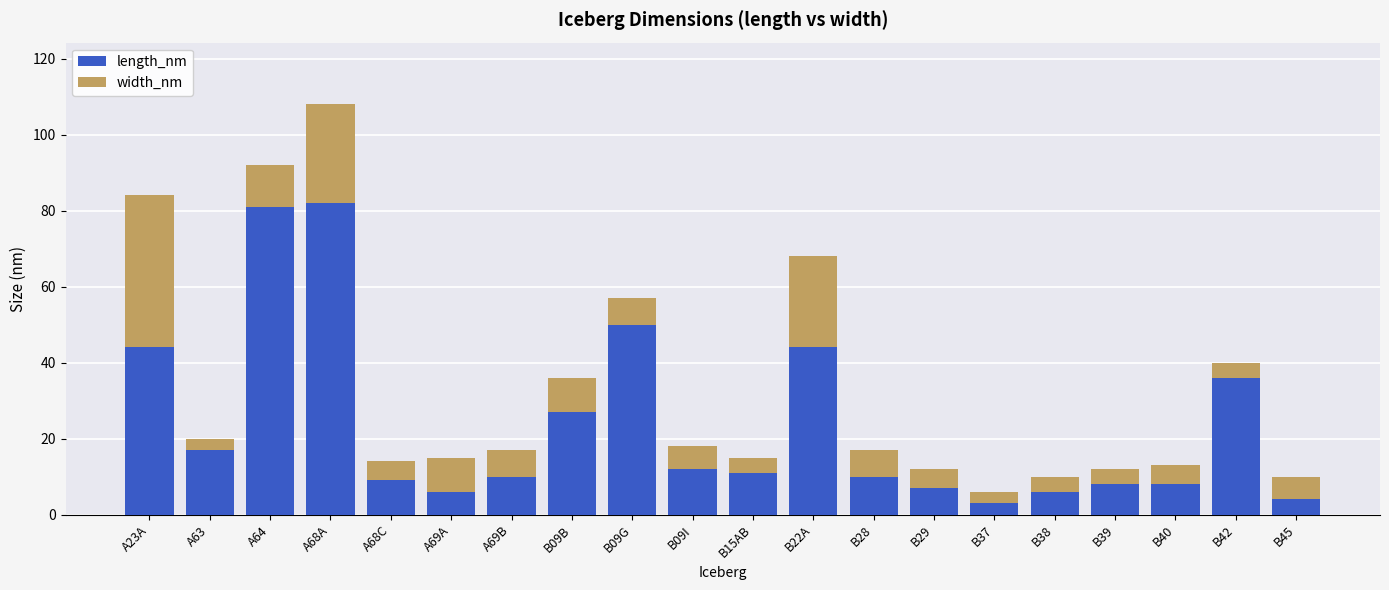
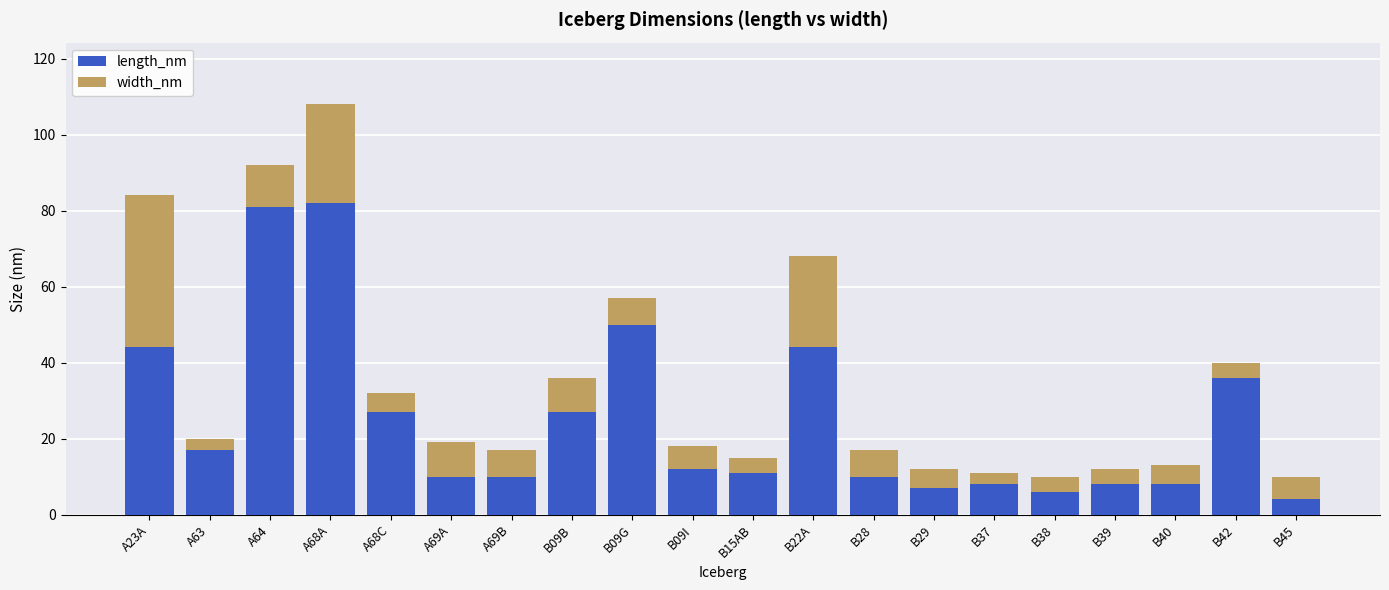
  {
    "length_nm": {
      "A23A": 44,
      "A63": 17,
      "A64": 81,
      "A68A": 82,
-     "A68C": 9,
-     "A69A": 6,
+     "A68C": 27,
+     "A69A": 10,
      "A69B": 10,
      "B09B": 27,
      "B09G": 50,
      "B09I": 12,
      "B15AB": 11,
      "B22A": 44,
      "B28": 10,
      "B29": 7,
-     "B37": 3,
+     "B37": 8,
      "B38": 6,
      "B39": 8,
      "B40": 8,
      "B42": 36,
      "B45": 4
    },
    "width_nm": {
      "A23A": 40,
      "A63": 3,
      "A64": 11,
      "A68A": 26,
      "A68C": 5,
      "A69A": 9,
      "A69B": 7,
      "B09B": 9,
      "B09G": 7,
      "B09I": 6,
      "B15AB": 4,
      "B22A": 24,
      "B28": 7,
      "B29": 5,
      "B37": 3,
      "B38": 4,
      "B39": 4,
      "B40": 5,
      "B42": 4,
      "B45": 6
    }
  }
